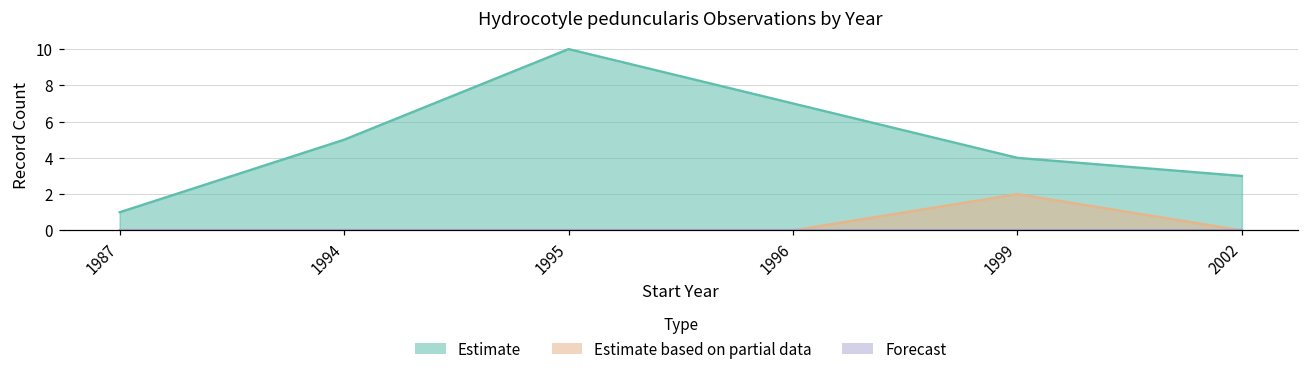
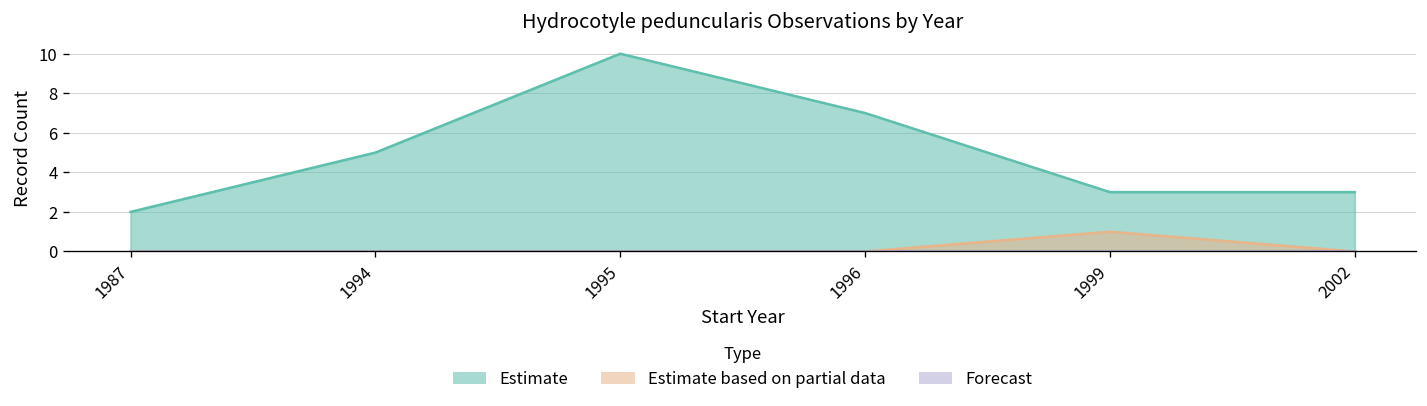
  {
    "Estimate": {
-     "1987": 1,
+     "1987": 2,
      "1994": 5,
      "1995": 10,
      "1996": 7,
-     "1999": 4,
+     "1999": 3,
      "2002": 3
    },
    "Estimate based on partial data": {
-     "1999": 2
+     "1999": 1
    },
    "Forecast": {
      "1999": 0
    }
  }
